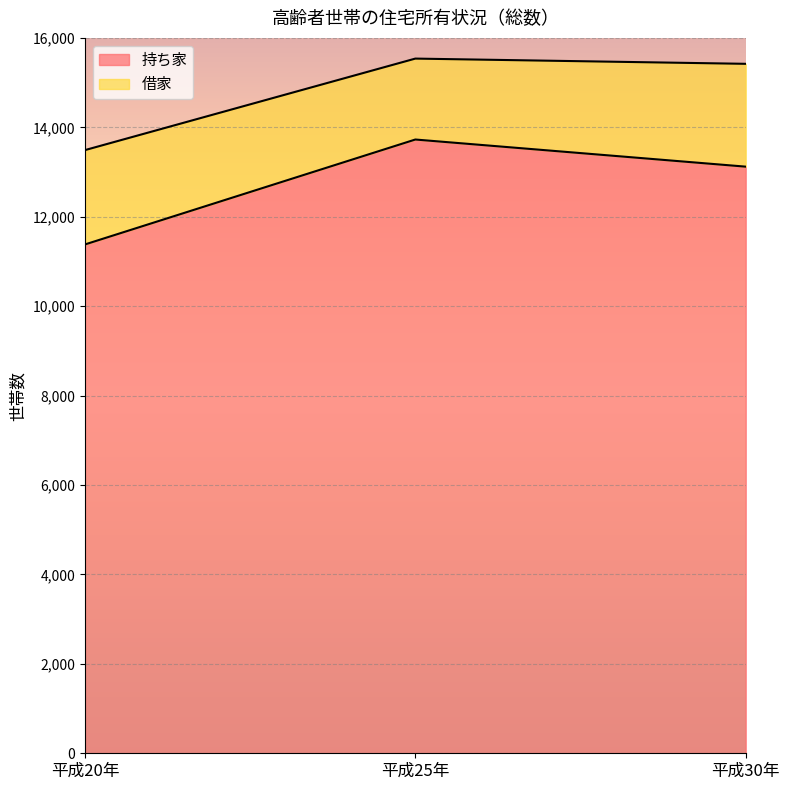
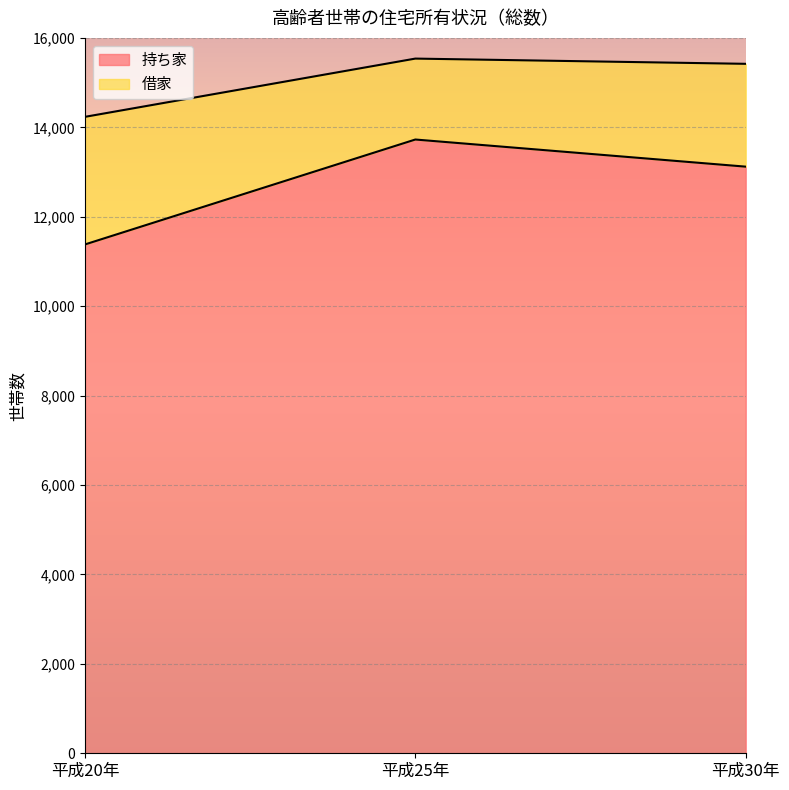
  {
    "持ち家": {
      "平成20年": "11,400",
      "平成25年": "13,700",
      "平成30年": "13,100"
    },
    "借家": {
-     "平成20年": "2,100",
+     "平成20年": "2,900",
      "平成25年": "1,800",
      "平成30年": "2,300"
    }
  }
